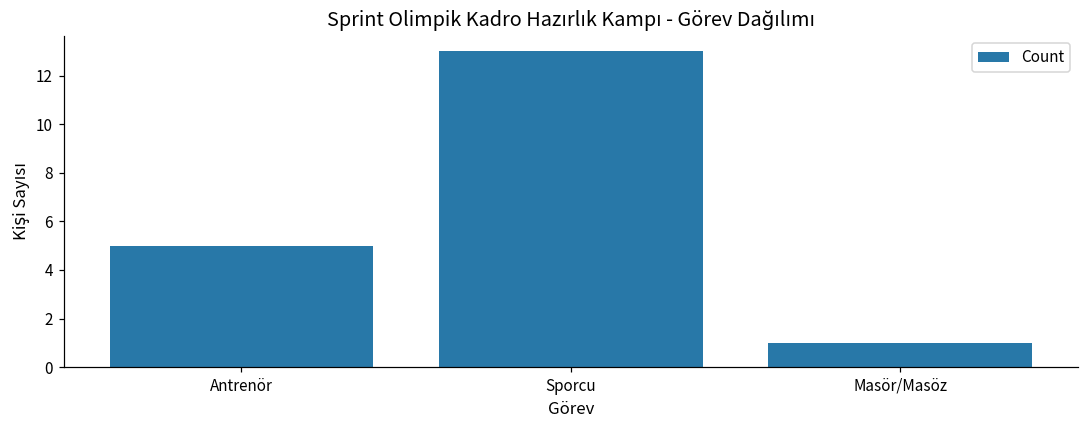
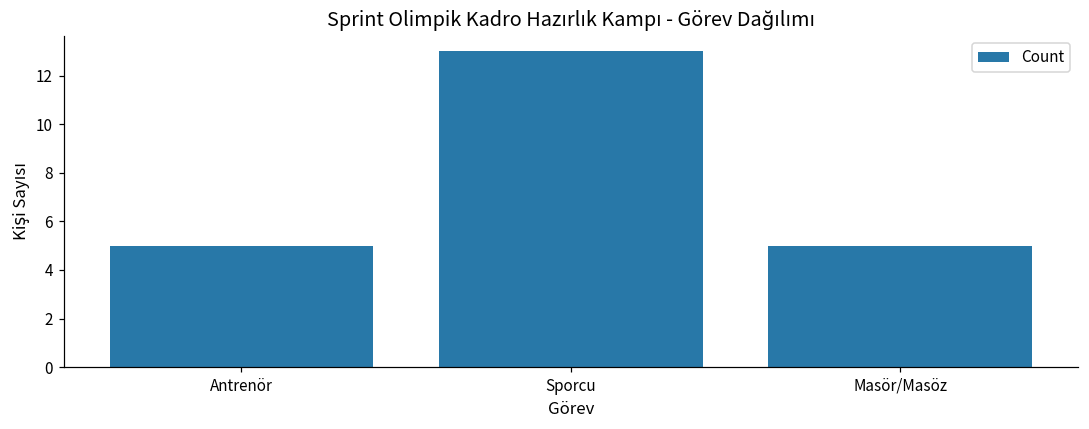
  {
    "Antrenör": 5,
    "Sporcu": 13,
-   "Masör/Masöz": 1
+   "Masör/Masöz": 5
  }
